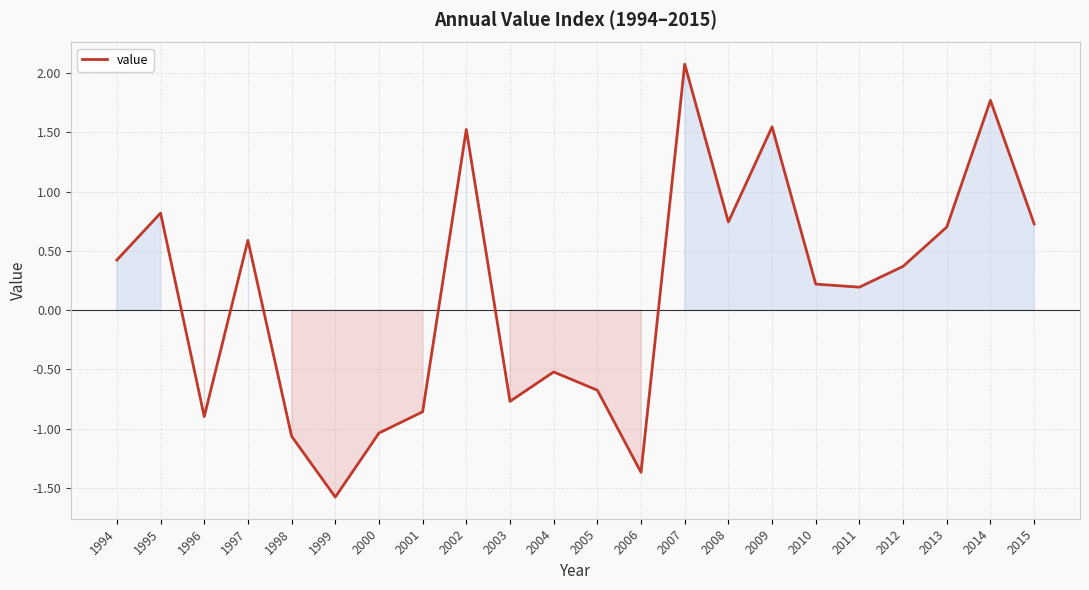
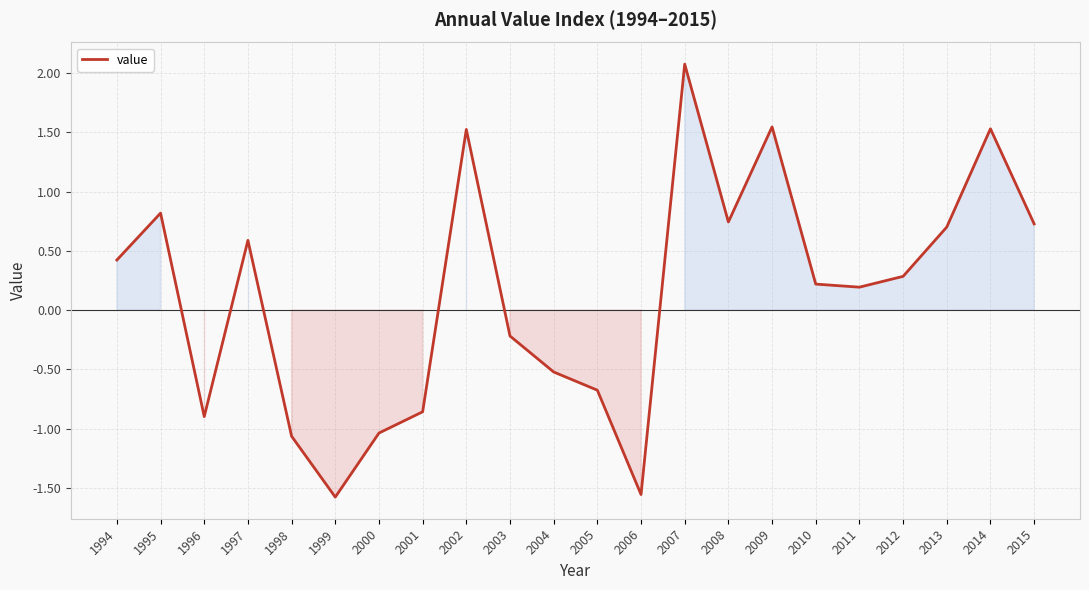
  {
    "1994": 0.42,
    "1995": 0.82,
    "1996": -0.90,
    "1997": 0.59,
    "1998": -1.06,
    "1999": -1.58,
    "2000": -1.04,
    "2001": -0.86,
    "2002": 1.52,
-   "2003": -0.77,
+   "2003": -0.22,
    "2004": -0.52,
    "2005": -0.68,
-   "2006": -1.37,
+   "2006": -1.56,
    "2007": 2.07,
    "2008": 0.74,
    "2009": 1.55,
    "2010": 0.22,
    "2011": 0.19,
-   "2012": 0.37,
+   "2012": 0.28,
    "2013": 0.70,
-   "2014": 1.77,
+   "2014": 1.53,
    "2015": 0.73
  }
